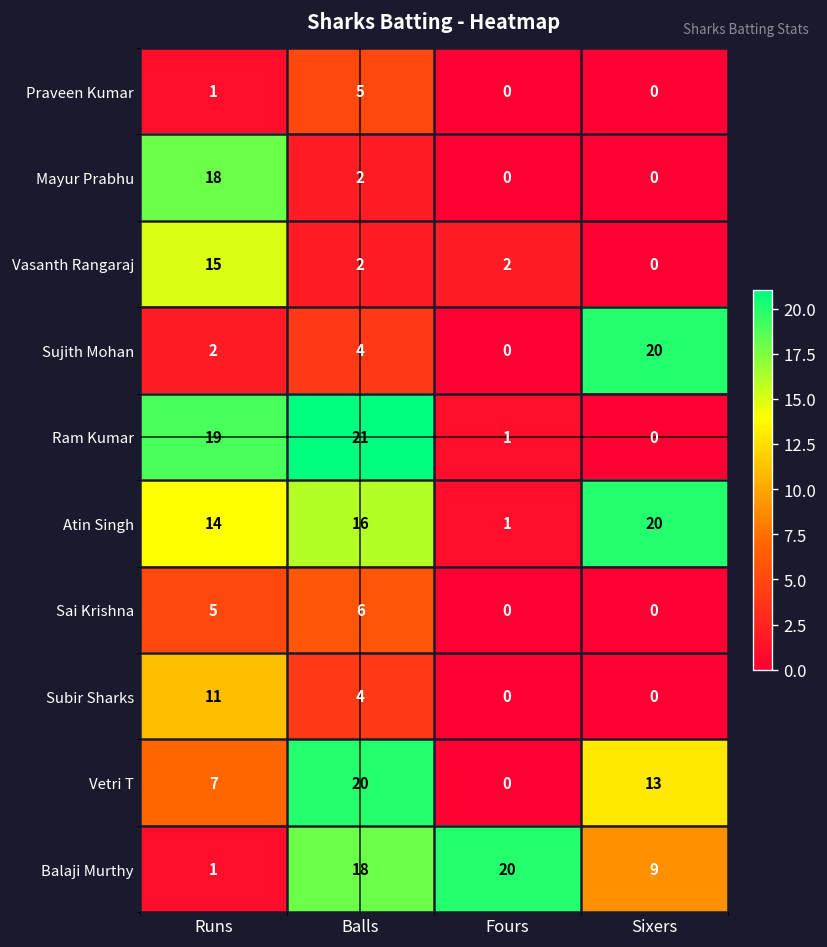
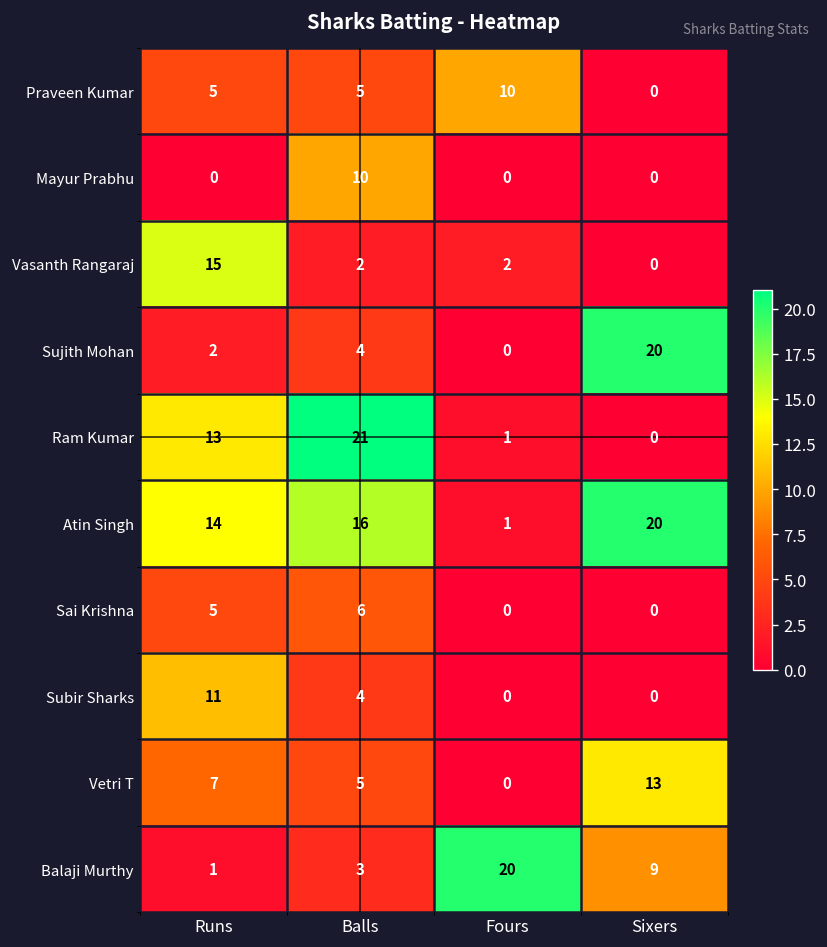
  {
    "Praveen Kumar": {
-     "Runs": 1,
+     "Runs": 5,
      "Balls": 5,
-     "Fours": 0,
+     "Fours": 10,
      "Sixers": 0
    },
    "Mayur Prabhu": {
-     "Runs": 18,
-     "Balls": 2,
+     "Runs": 0,
+     "Balls": 10,
      "Fours": 0,
      "Sixers": 0
    },
    "Vasanth Rangaraj": {
      "Runs": 15,
      "Balls": 2,
      "Fours": 2,
      "Sixers": 0
    },
    "Sujith Mohan": {
      "Runs": 2,
      "Balls": 4,
      "Fours": 0,
      "Sixers": 20
    },
    "Ram Kumar": {
-     "Runs": 19,
+     "Runs": 13,
      "Balls": 21,
      "Fours": 1,
      "Sixers": 0
    },
    "Atin Singh": {
      "Runs": 14,
      "Balls": 16,
      "Fours": 1,
      "Sixers": 20
    },
    "Sai Krishna": {
      "Runs": 5,
      "Balls": 6,
      "Fours": 0,
      "Sixers": 0
    },
    "Subir Sharks": {
      "Runs": 11,
      "Balls": 4,
      "Fours": 0,
      "Sixers": 0
    },
    "Vetri T": {
      "Runs": 7,
-     "Balls": 20,
+     "Balls": 5,
      "Fours": 0,
      "Sixers": 13
    },
    "Balaji Murthy": {
      "Runs": 1,
-     "Balls": 18,
+     "Balls": 3,
      "Fours": 20,
      "Sixers": 9
    }
  }
